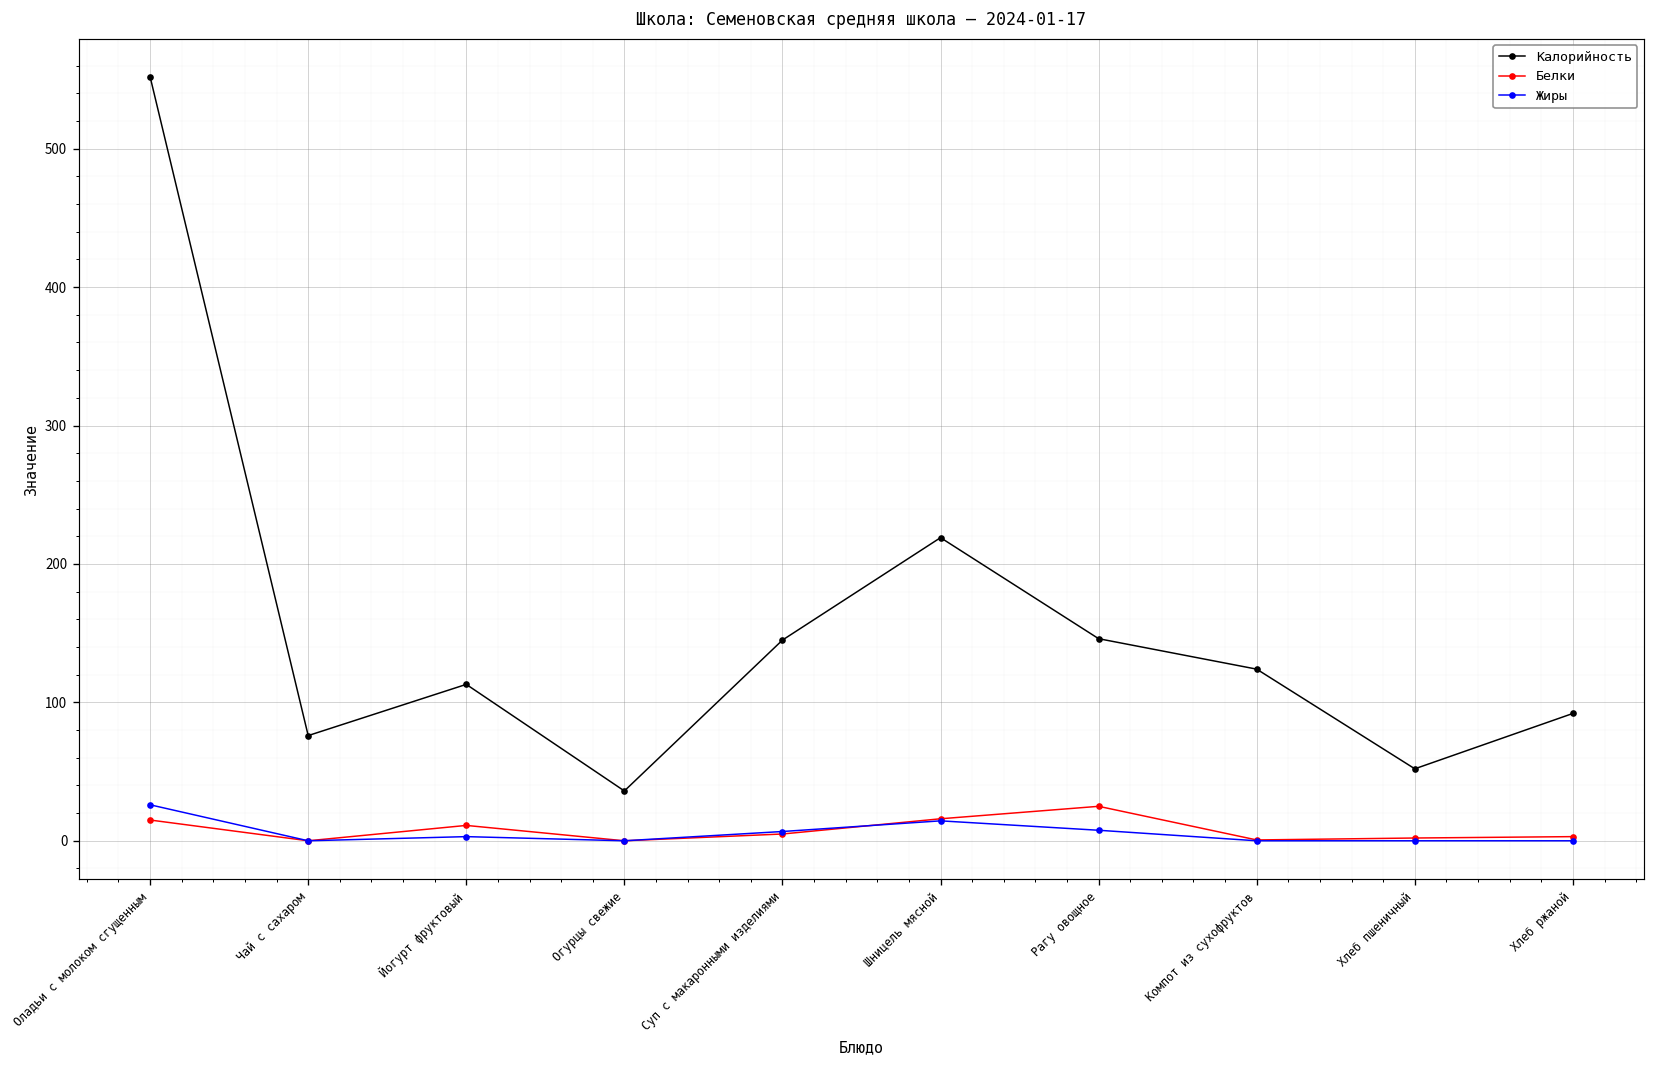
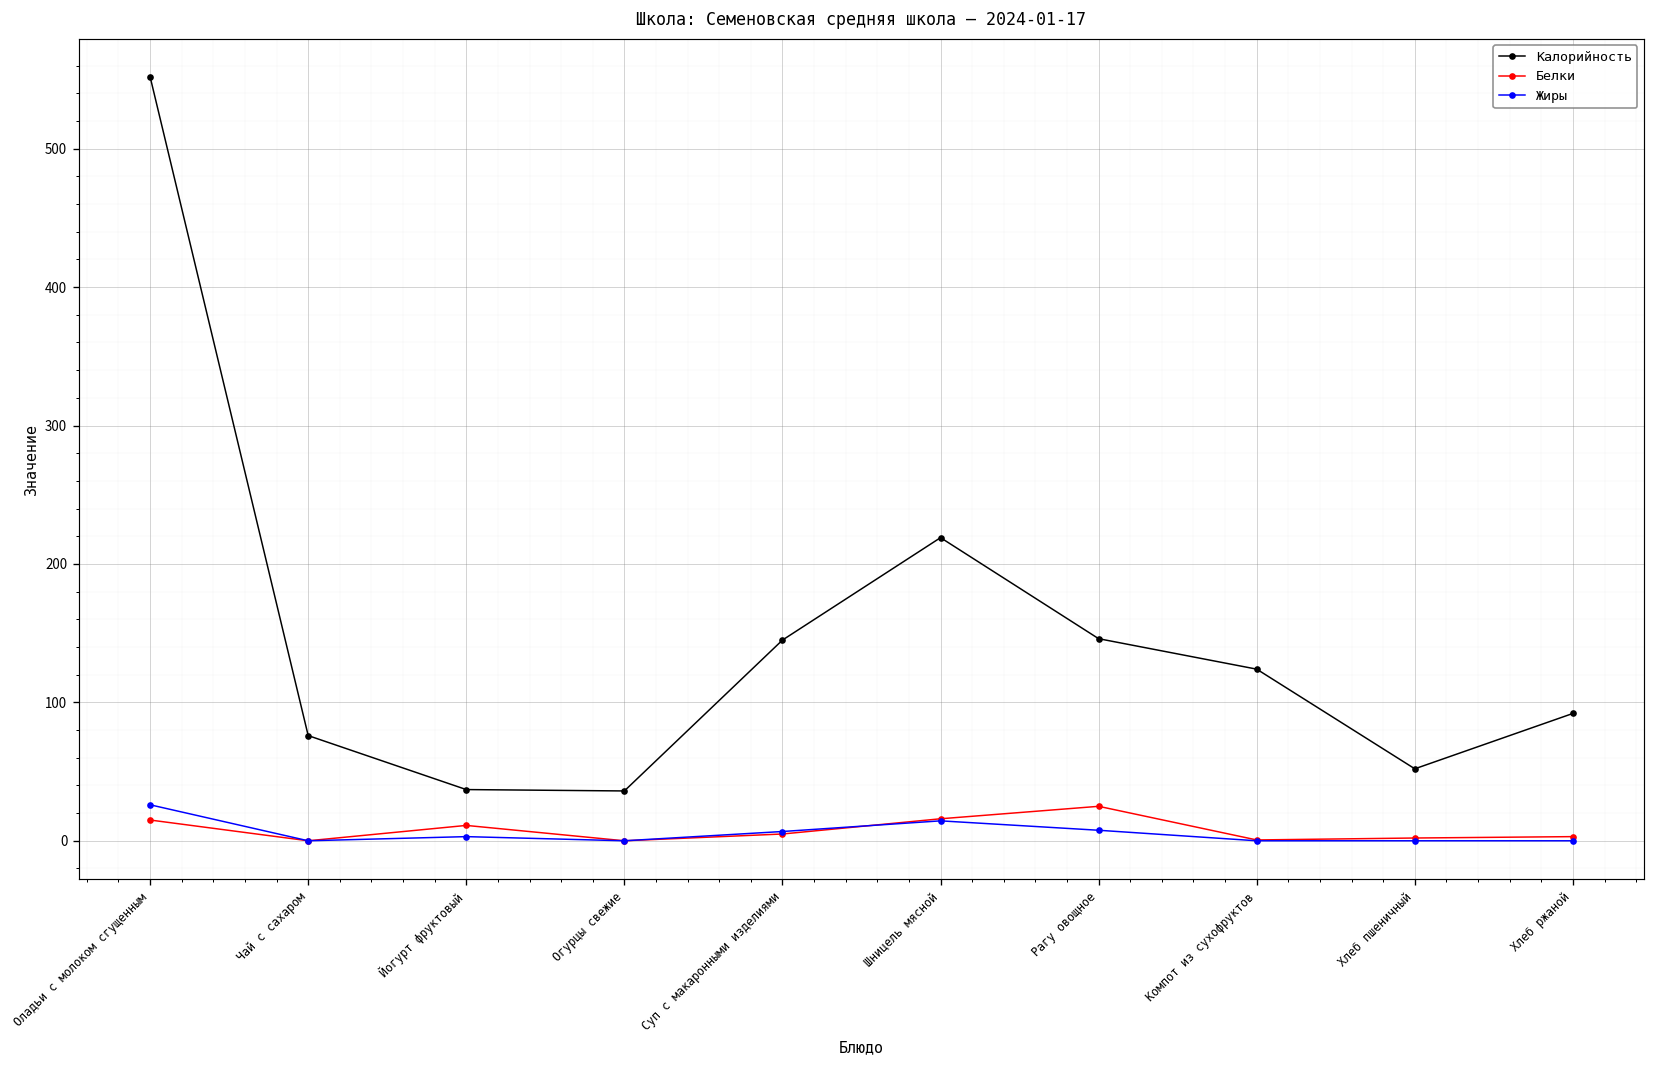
  {
    "Калорийность": {
      "Оладьи с молоком сгущенным": 552,
      "Чай с сахаром": 76,
-     "Йогурт фруктовый": 113,
+     "Йогурт фруктовый": 37,
      "Огурцы свежие": 36,
      "Суп с макаронными изделиями": 145,
      "Шницель мясной": 219,
      "Рагу овощное": 146,
      "Компот из сухофруктов": 124,
      "Хлеб пшеничный": 52,
      "Хлеб ржаной": 92
    },
    "Белки": {
      "Оладьи с молоком сгущенным": 15,
      "Йогурт фруктовый": 11,
      "Рагу овощное": 25,
      "Хлеб ржаной": 3
    },
    "Жиры": {
      "Оладьи с молоком сгущенным": 26,
      "Йогурт фруктовый": 3,
      "Рагу овощное": 8,
      "Хлеб ржаной": 0
    }
  }
